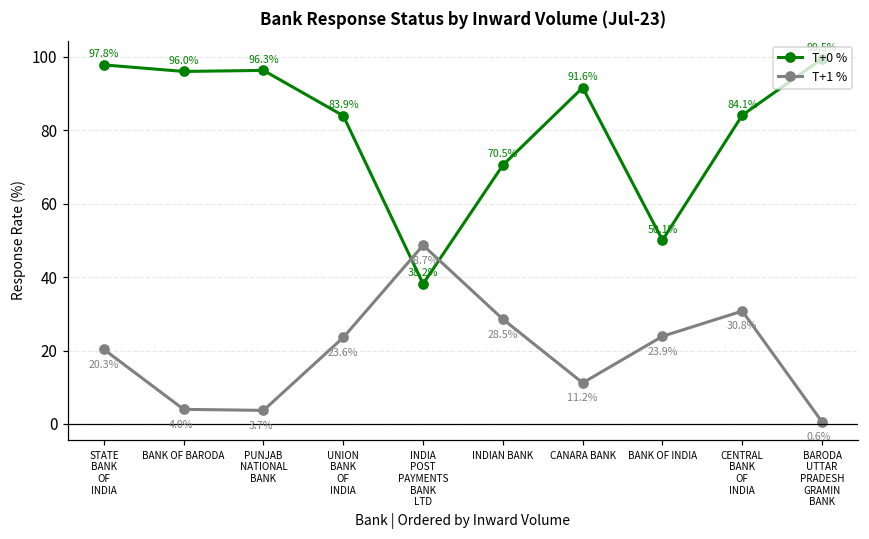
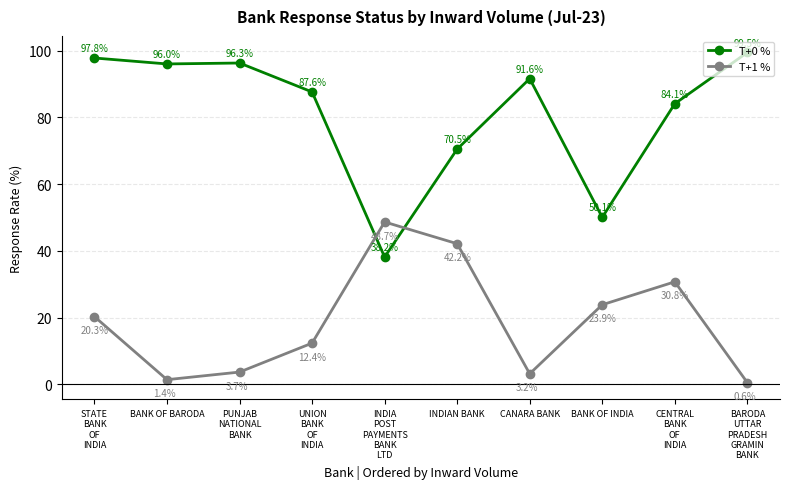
  {
    "T+0 %": {
      "STATE BANK OF INDIA": "97.8%",
      "BANK OF BARODA": "96.0%",
      "PUNJAB NATIONAL BANK": "96.3%",
-     "UNION BANK OF INDIA": "83.9%",
+     "UNION BANK OF INDIA": "87.6%",
      "INDIA POST PAYMENTS BANK LTD": "38.2%",
      "INDIAN BANK": "70.5%",
      "CANARA BANK": "91.6%",
      "BANK OF INDIA": "50.1%",
      "CENTRAL BANK OF INDIA": "84.1%"
    },
    "T+1 %": {
      "STATE BANK OF INDIA": "20.3%",
-     "BANK OF BARODA": "4.0%",
+     "BANK OF BARODA": "1.4%",
      "PUNJAB NATIONAL BANK": "3.7%",
-     "UNION BANK OF INDIA": "23.6%",
+     "UNION BANK OF INDIA": "12.4%",
      "INDIA POST PAYMENTS BANK LTD": "48.7%",
-     "INDIAN BANK": "28.5%",
-     "CANARA BANK": "11.2%",
+     "INDIAN BANK": "42.2%",
+     "CANARA BANK": "3.2%",
      "BANK OF INDIA": "23.9%",
      "CENTRAL BANK OF INDIA": "30.8%",
      "BARODA UTTAR PRADESH GRAMIN BANK": "0.6%"
    }
  }
